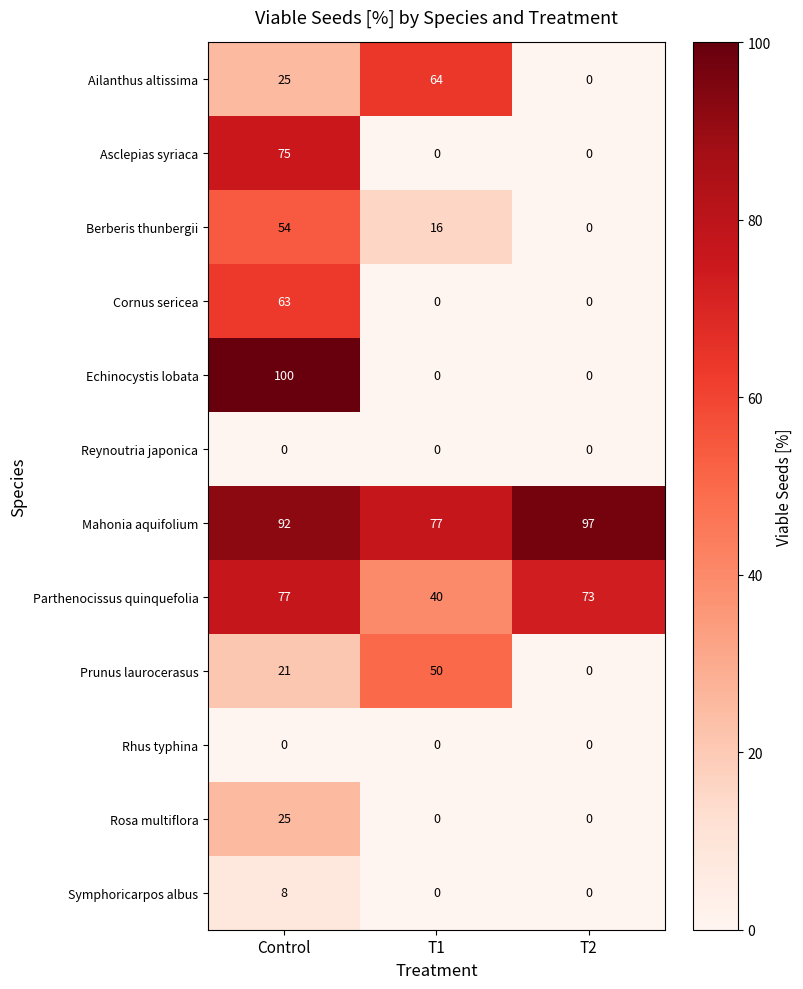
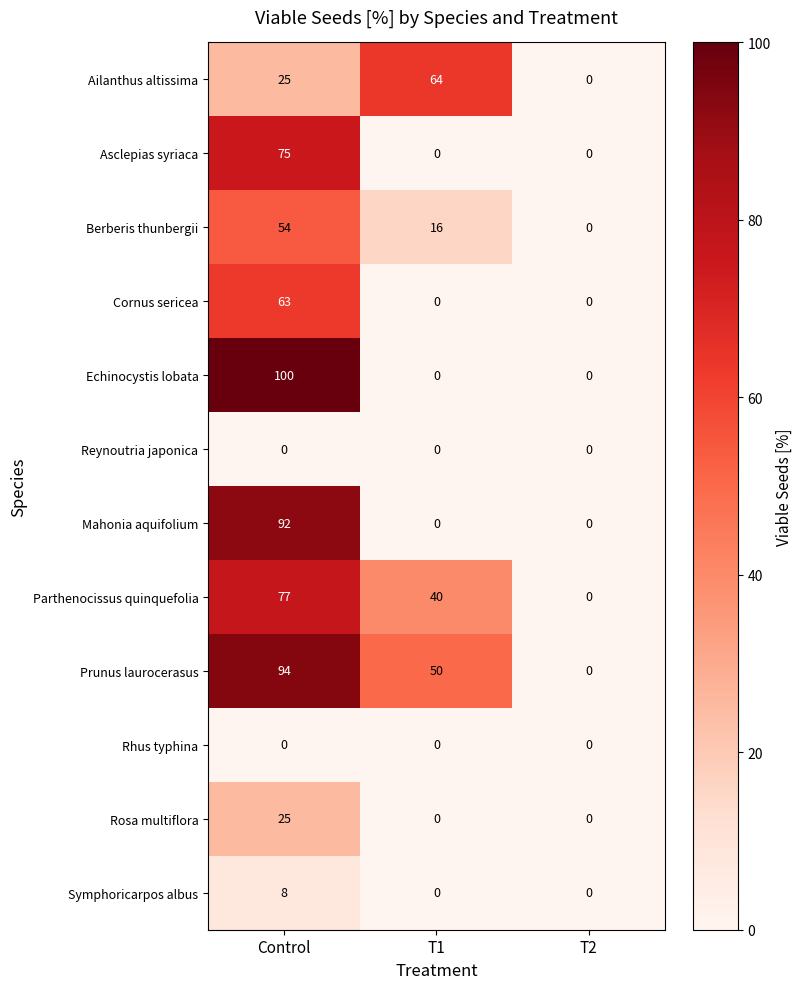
  {
    "Ailanthus altissima": {
      "Control": 25,
      "T1": 64,
      "T2": 0
    },
    "Asclepias syriaca": {
      "Control": 75,
      "T1": 0,
      "T2": 0
    },
    "Berberis thunbergii": {
      "Control": 54,
      "T1": 16,
      "T2": 0
    },
    "Cornus sericea": {
      "Control": 63,
      "T1": 0,
      "T2": 0
    },
    "Echinocystis lobata": {
      "Control": 100,
      "T1": 0,
      "T2": 0
    },
    "Reynoutria japonica": {
      "Control": 0,
      "T1": 0,
      "T2": 0
    },
    "Mahonia aquifolium": {
      "Control": 92,
-     "T1": 77,
-     "T2": 97
+     "T1": 0,
+     "T2": 0
    },
    "Parthenocissus quinquefolia": {
      "Control": 77,
      "T1": 40,
-     "T2": 73
+     "T2": 0
    },
    "Prunus laurocerasus": {
-     "Control": 21,
+     "Control": 94,
      "T1": 50,
      "T2": 0
    },
    "Rhus typhina": {
      "Control": 0,
      "T1": 0,
      "T2": 0
    },
    "Rosa multiflora": {
      "Control": 25,
      "T1": 0,
      "T2": 0
    },
    "Symphoricarpos albus": {
      "Control": 8,
      "T1": 0,
      "T2": 0
    }
  }
